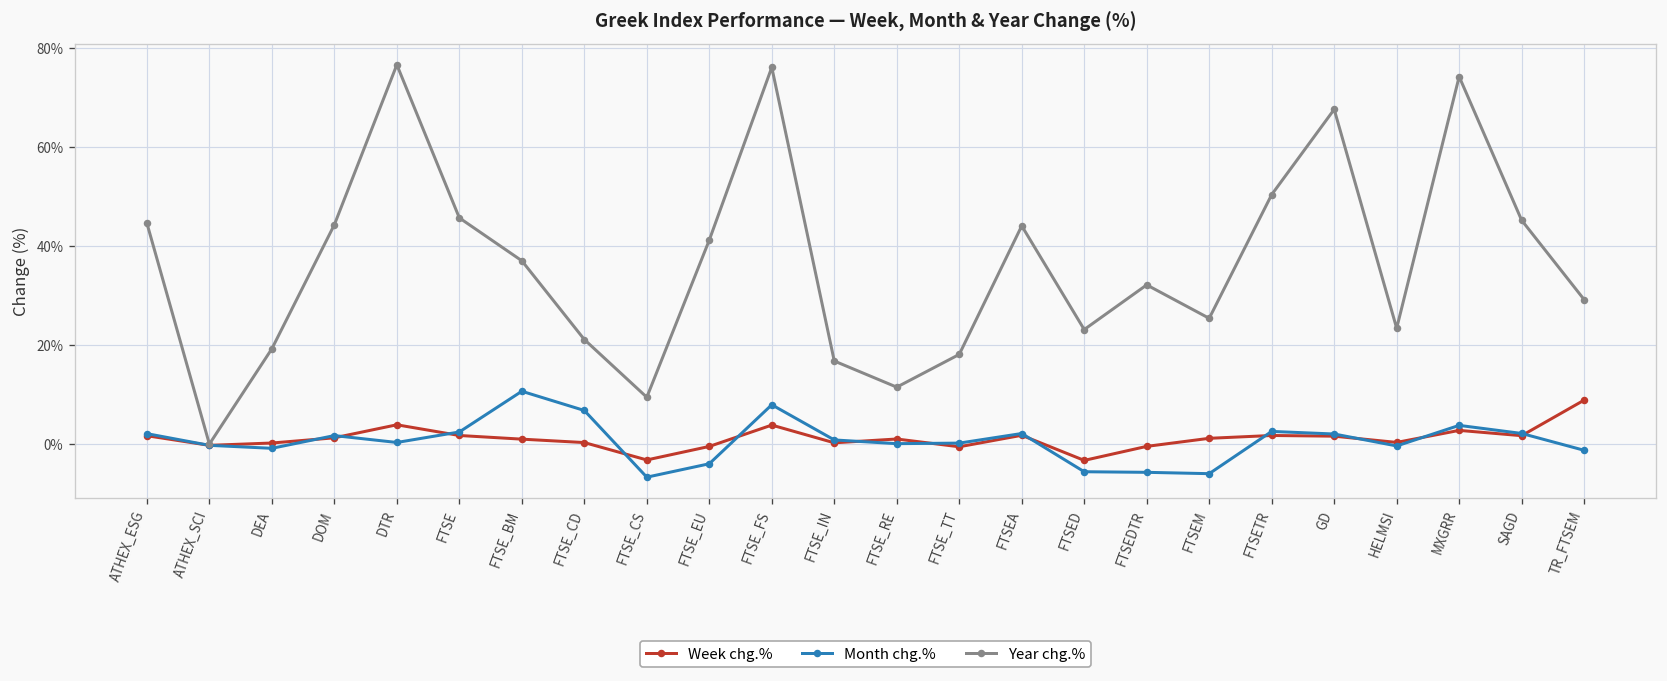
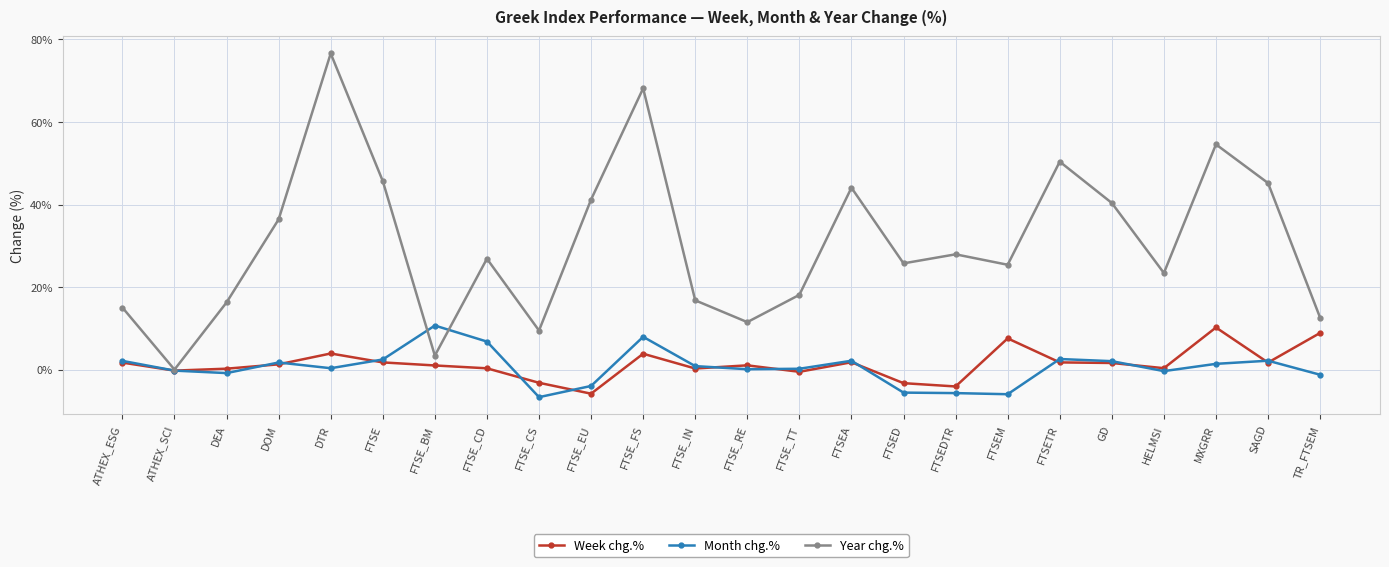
  {
    "Week chg.%": {
      "DEA": "0%",
      "DTR": "4%",
      "FTSE": "2%",
      "FTSE_BM": "1%",
      "FTSE_CD": "0%",
      "FTSE_CS": "-3%",
-     "FTSE_EU": "0%",
+     "FTSE_EU": "-6%",
      "FTSE_FS": "4%",
      "FTSE_RE": "1%",
      "FTSE_TT": "-1%",
      "FTSED": "-3%",
-     "FTSEDTR": "0%",
-     "FTSEM": "1%",
+     "FTSEDTR": "-4%",
+     "FTSEM": "8%",
      "FTSETR": "2%",
      "HELMSI": "0%",
-     "MXGRR": "3%",
+     "MXGRR": "10%",
      "TR_FTSEM": "9%"
    },
    "Month chg.%": {
      "DEA": "-1%",
      "DTR": "0%",
      "FTSE": "2%",
      "FTSE_BM": "11%",
      "FTSE_CD": "7%",
      "FTSE_CS": "-7%",
      "FTSE_EU": "-4%",
      "FTSE_FS": "8%",
      "FTSE_RE": "0%",
      "FTSE_TT": "0%",
      "FTSED": "-6%",
      "FTSEDTR": "-6%",
      "FTSEM": "-6%",
      "FTSETR": "3%",
      "HELMSI": "0%",
-     "MXGRR": "4%",
+     "MXGRR": "1%",
      "TR_FTSEM": "-1%"
    },
    "Year chg.%": {
-     "ATHEX_ESG": "45%",
-     "DEA": "19%",
-     "DOM": "44%",
+     "ATHEX_ESG": "15%",
+     "DEA": "16%",
+     "DOM": "36%",
      "DTR": "77%",
      "FTSE": "46%",
-     "FTSE_BM": "37%",
-     "FTSE_CD": "21%",
+     "FTSE_BM": "3%",
+     "FTSE_CD": "27%",
      "FTSE_CS": "9%",
      "FTSE_EU": "41%",
-     "FTSE_FS": "76%",
+     "FTSE_FS": "68%",
      "FTSE_IN": "17%",
      "FTSE_RE": "12%",
      "FTSE_TT": "18%",
      "FTSEA": "44%",
-     "FTSED": "23%",
-     "FTSEDTR": "32%",
+     "FTSED": "26%",
+     "FTSEDTR": "28%",
      "FTSEM": "25%",
      "FTSETR": "50%",
-     "GD": "68%",
+     "GD": "40%",
      "HELMSI": "23%",
-     "MXGRR": "74%",
+     "MXGRR": "55%",
      "SAGD": "45%",
-     "TR_FTSEM": "29%"
+     "TR_FTSEM": "13%"
    }
  }
